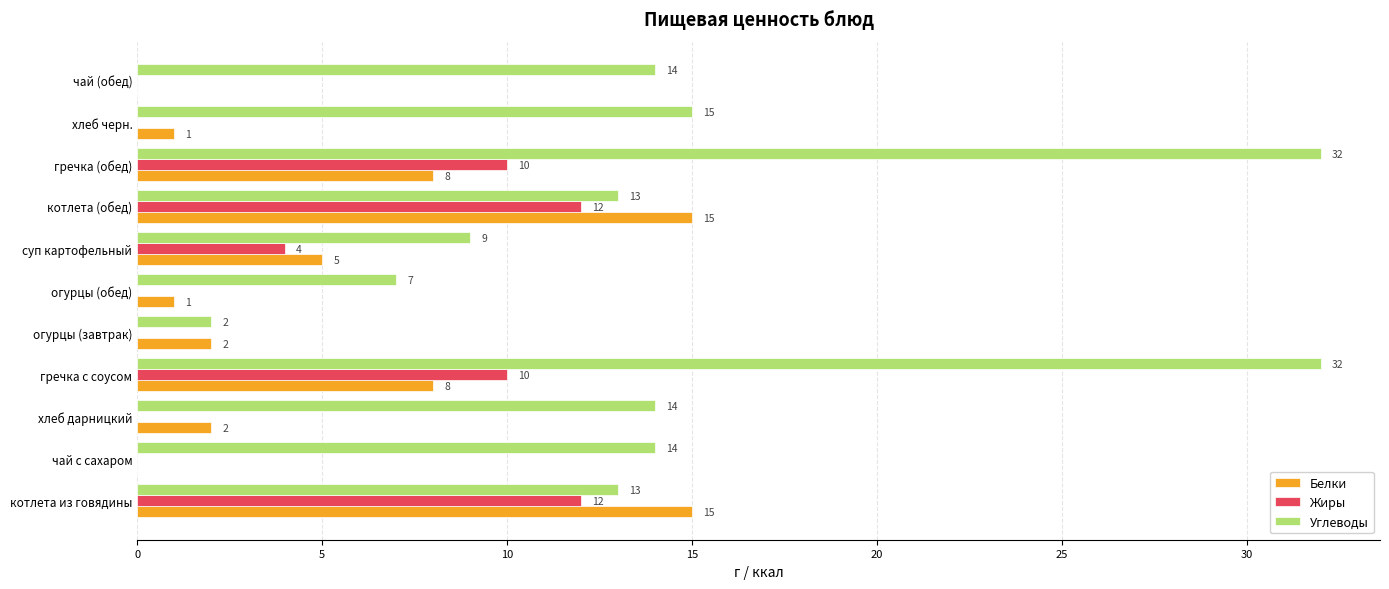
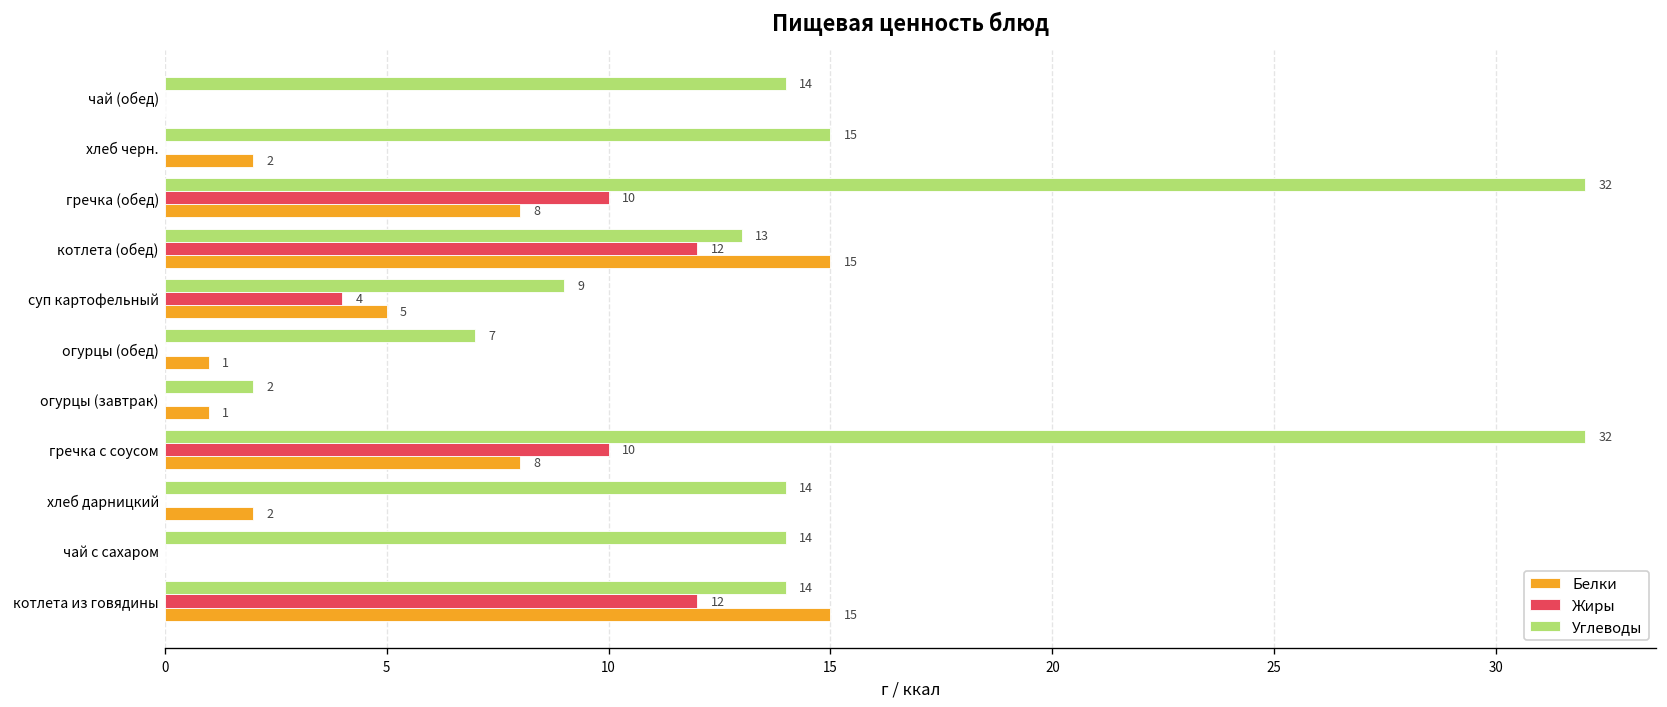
  {
    "Белки": {
-     "хлеб черн.": 1,
+     "хлеб черн.": 2,
      "гречка (обед)": 8,
      "котлета (обед)": 15,
      "суп картофельный": 5,
      "огурцы (обед)": 1,
-     "огурцы (завтрак)": 2,
+     "огурцы (завтрак)": 1,
      "гречка с соусом": 8,
      "хлеб дарницкий": 2,
      "котлета из говядины": 15
    },
    "Жиры": {
      "гречка (обед)": 10,
      "котлета (обед)": 12,
      "суп картофельный": 4,
      "гречка с соусом": 10,
      "котлета из говядины": 12
    },
    "Углеводы": {
      "чай (обед)": 14,
      "хлеб черн.": 15,
      "гречка (обед)": 32,
      "котлета (обед)": 13,
      "суп картофельный": 9,
      "огурцы (обед)": 7,
      "огурцы (завтрак)": 2,
      "гречка с соусом": 32,
      "хлеб дарницкий": 14,
      "чай с сахаром": 14,
-     "котлета из говядины": 13
+     "котлета из говядины": 14
    }
  }
